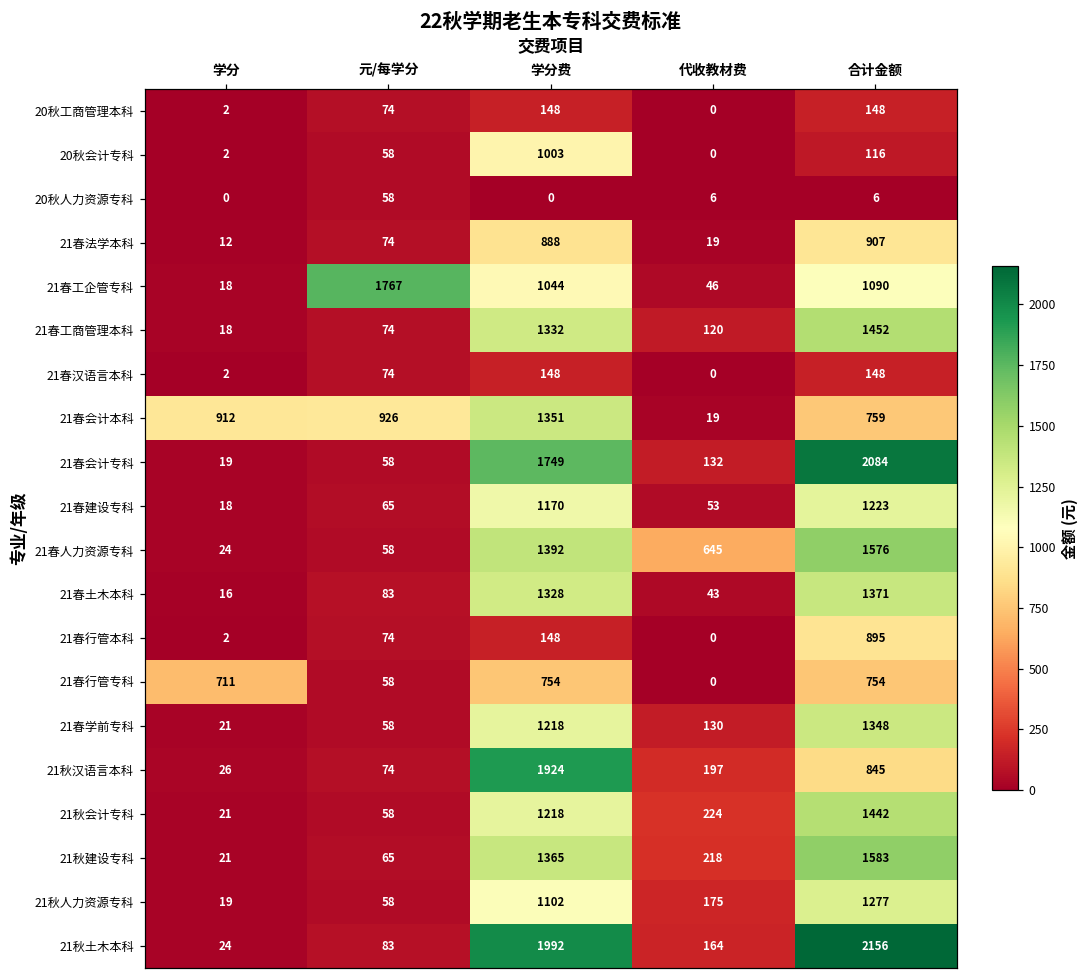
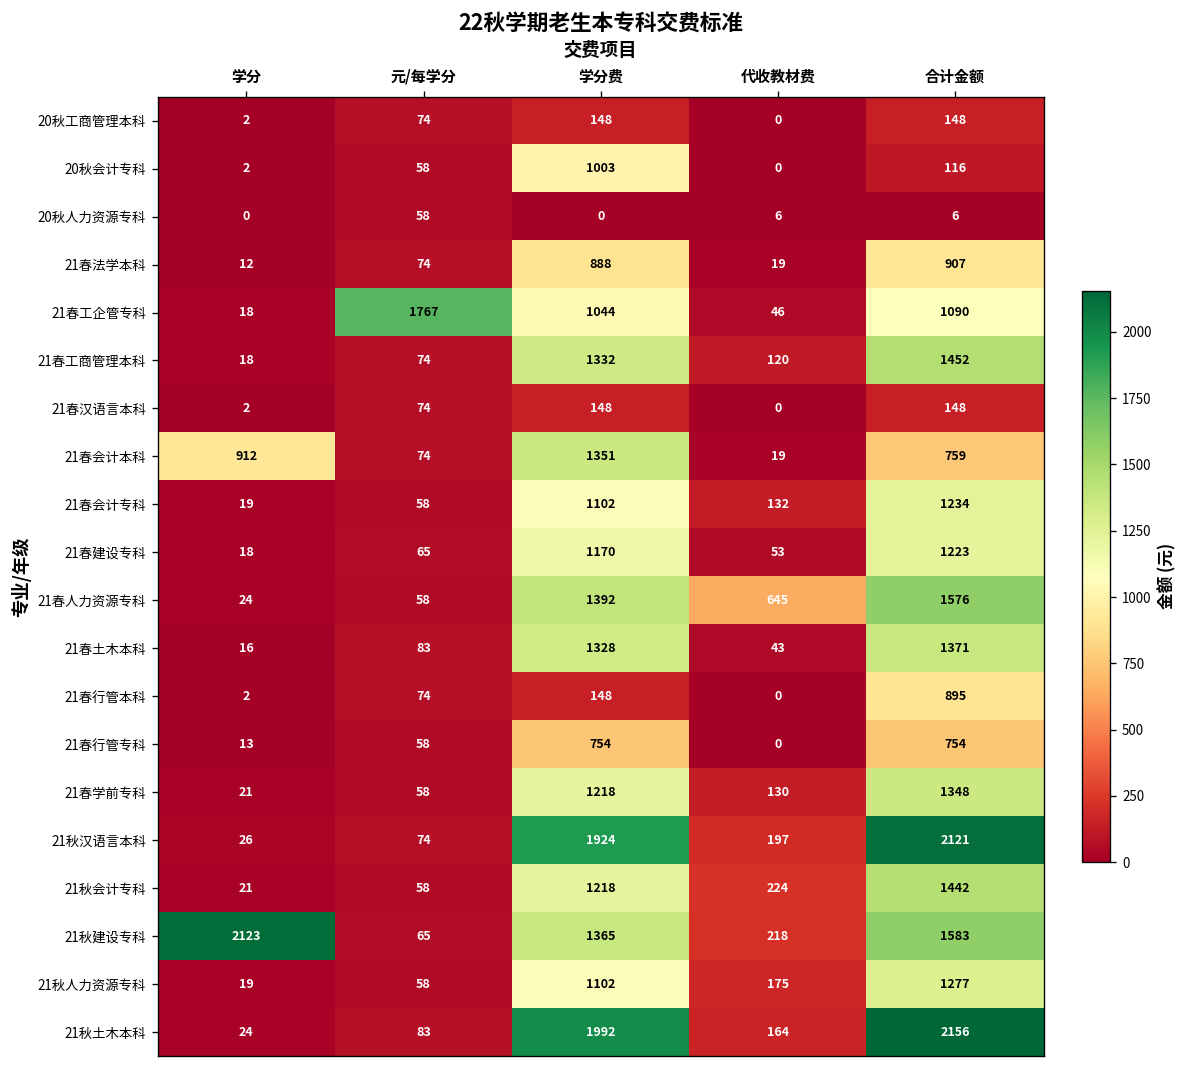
  {
    "20秋工商管理本科": {
      "学分": 2,
      "元/每学分": 74,
      "学分费": 148,
      "代收教材费": 0,
      "合计金额": 148
    },
    "20秋会计专科": {
      "学分": 2,
      "元/每学分": 58,
      "学分费": 1003,
      "代收教材费": 0,
      "合计金额": 116
    },
    "20秋人力资源专科": {
      "学分": 0,
      "元/每学分": 58,
      "学分费": 0,
      "代收教材费": 6,
      "合计金额": 6
    },
    "21春法学本科": {
      "学分": 12,
      "元/每学分": 74,
      "学分费": 888,
      "代收教材费": 19,
      "合计金额": 907
    },
    "21春工企管专科": {
      "学分": 18,
      "元/每学分": 1767,
      "学分费": 1044,
      "代收教材费": 46,
      "合计金额": 1090
    },
    "21春工商管理本科": {
      "学分": 18,
      "元/每学分": 74,
      "学分费": 1332,
      "代收教材费": 120,
      "合计金额": 1452
    },
    "21春汉语言本科": {
      "学分": 2,
      "元/每学分": 74,
      "学分费": 148,
      "代收教材费": 0,
      "合计金额": 148
    },
    "21春会计本科": {
      "学分": 912,
-     "元/每学分": 926,
+     "元/每学分": 74,
      "学分费": 1351,
      "代收教材费": 19,
      "合计金额": 759
    },
    "21春会计专科": {
      "学分": 19,
      "元/每学分": 58,
-     "学分费": 1749,
+     "学分费": 1102,
      "代收教材费": 132,
-     "合计金额": 2084
+     "合计金额": 1234
    },
    "21春建设专科": {
      "学分": 18,
      "元/每学分": 65,
      "学分费": 1170,
      "代收教材费": 53,
      "合计金额": 1223
    },
    "21春人力资源专科": {
      "学分": 24,
      "元/每学分": 58,
      "学分费": 1392,
      "代收教材费": 645,
      "合计金额": 1576
    },
    "21春土木本科": {
      "学分": 16,
      "元/每学分": 83,
      "学分费": 1328,
      "代收教材费": 43,
      "合计金额": 1371
    },
    "21春行管本科": {
      "学分": 2,
      "元/每学分": 74,
      "学分费": 148,
      "代收教材费": 0,
      "合计金额": 895
    },
    "21春行管专科": {
-     "学分": 711,
+     "学分": 13,
      "元/每学分": 58,
      "学分费": 754,
      "代收教材费": 0,
      "合计金额": 754
    },
    "21春学前专科": {
      "学分": 21,
      "元/每学分": 58,
      "学分费": 1218,
      "代收教材费": 130,
      "合计金额": 1348
    },
    "21秋汉语言本科": {
      "学分": 26,
      "元/每学分": 74,
      "学分费": 1924,
      "代收教材费": 197,
-     "合计金额": 845
+     "合计金额": 2121
    },
    "21秋会计专科": {
      "学分": 21,
      "元/每学分": 58,
      "学分费": 1218,
      "代收教材费": 224,
      "合计金额": 1442
    },
    "21秋建设专科": {
-     "学分": 21,
+     "学分": 2123,
      "元/每学分": 65,
      "学分费": 1365,
      "代收教材费": 218,
      "合计金额": 1583
    },
    "21秋人力资源专科": {
      "学分": 19,
      "元/每学分": 58,
      "学分费": 1102,
      "代收教材费": 175,
      "合计金额": 1277
    },
    "21秋土木本科": {
      "学分": 24,
      "元/每学分": 83,
      "学分费": 1992,
      "代收教材费": 164,
      "合计金额": 2156
    }
  }
